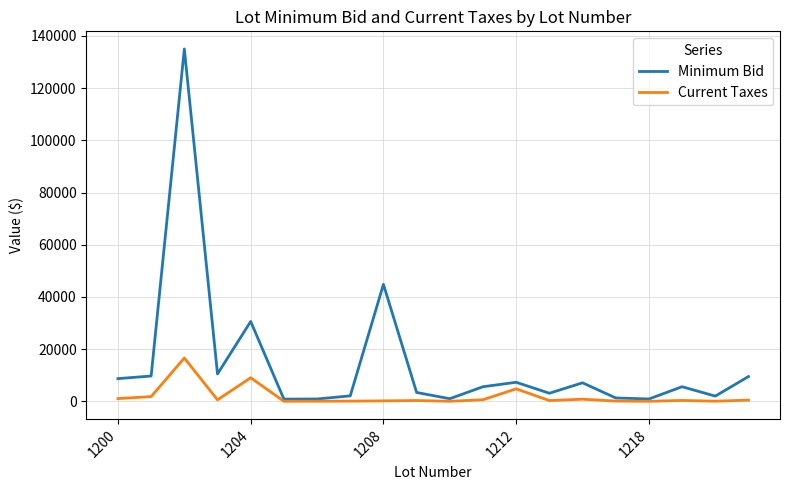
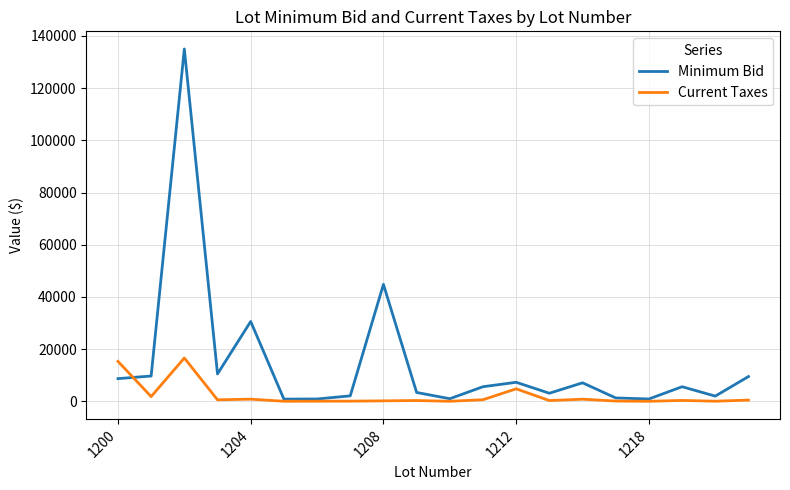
  {
    "Minimum Bid": {
      "1200": 9000,
      "1204": 31000,
      "1208": 45000,
      "1212": 7000
    },
    "Current Taxes": {
-     "1200": 1000,
-     "1204": 9000,
+     "1200": 15000,
+     "1204": 1000,
      "1208": 0,
      "1212": 5000
    }
  }
